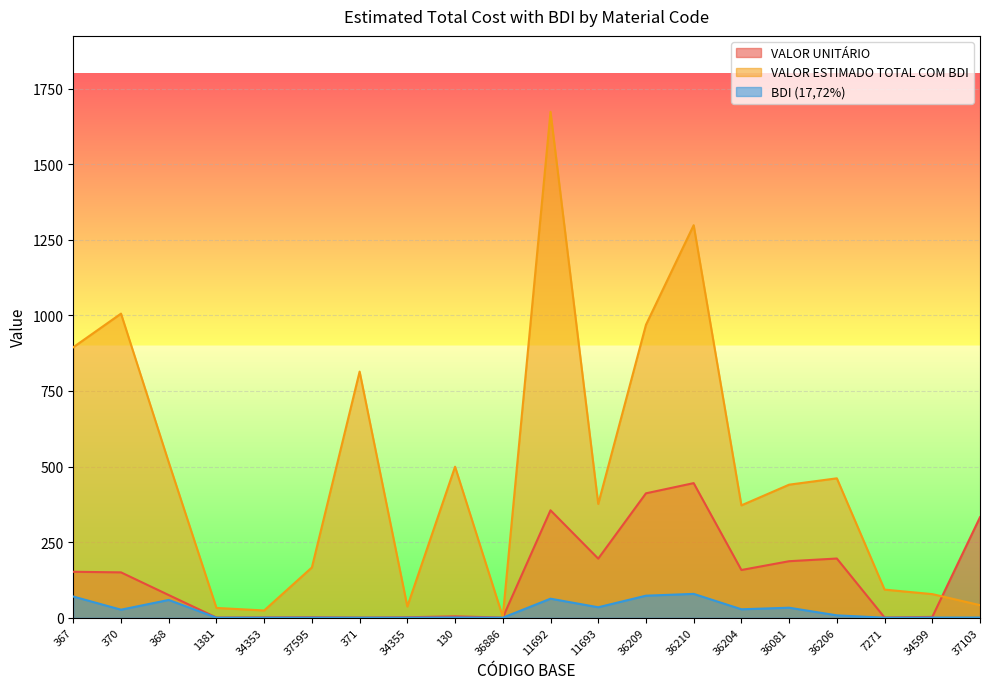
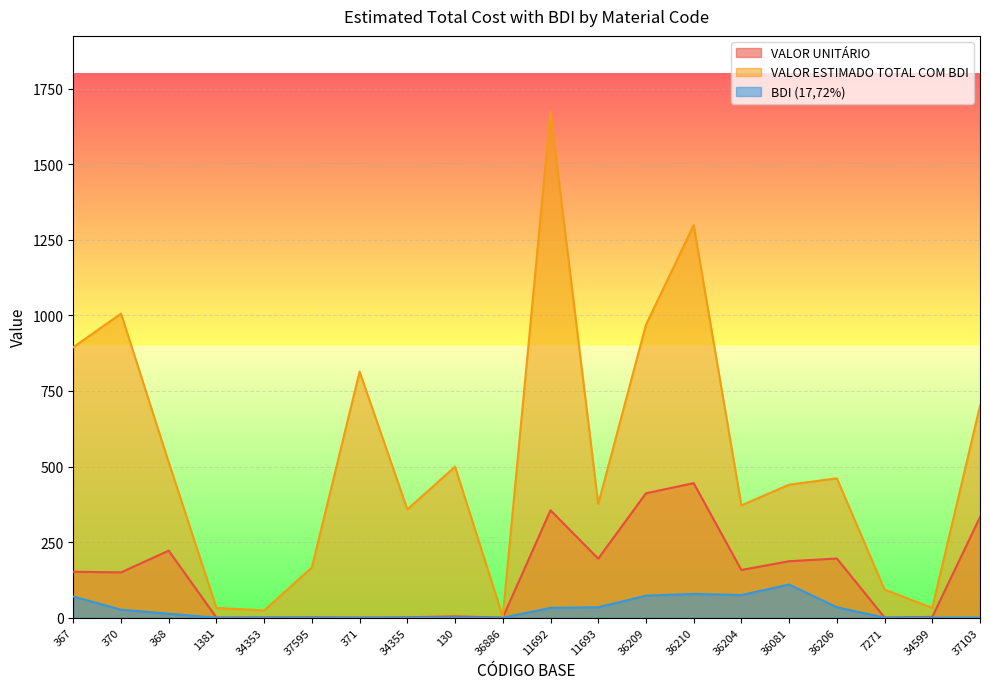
  {
    "VALOR UNITÁRIO": {
      "367": 150,
      "370": 150,
-     "368": 80,
+     "368": 220,
      "11692": 360,
      "11693": 200,
      "36209": 410,
      "36210": 450,
      "36204": 160,
      "36081": 190,
      "36206": 200,
      "37103": 330
    },
    "VALOR ESTIMADO TOTAL COM BDI": {
      "367": 890,
      "370": 1010,
      "368": 510,
      "1381": 30,
      "34353": 20,
      "37595": 170,
      "371": 810,
-     "34355": 40,
+     "34355": 360,
      "130": 500,
      "11692": 1670,
      "11693": 380,
      "36209": 970,
      "36210": 1300,
      "36204": 370,
      "36081": 440,
      "36206": 460,
      "7271": 90,
-     "34599": 80,
-     "37103": 40
+     "34599": 30,
+     "37103": 700
    },
    "BDI (17,72%)": {
      "367": 70,
      "370": 30,
-     "368": 60,
-     "11692": 60,
+     "368": 10,
+     "11692": 30,
      "11693": 30,
      "36209": 70,
      "36210": 80,
-     "36204": 30,
-     "36081": 30,
-     "36206": 10,
+     "36204": 70,
+     "36081": 110,
+     "36206": 30,
      "37103": 0
    }
  }
